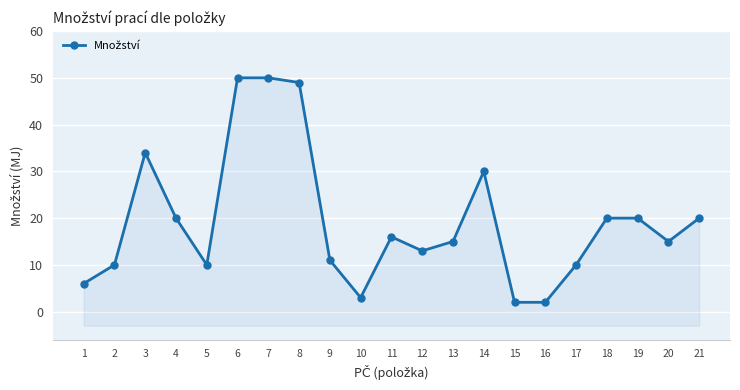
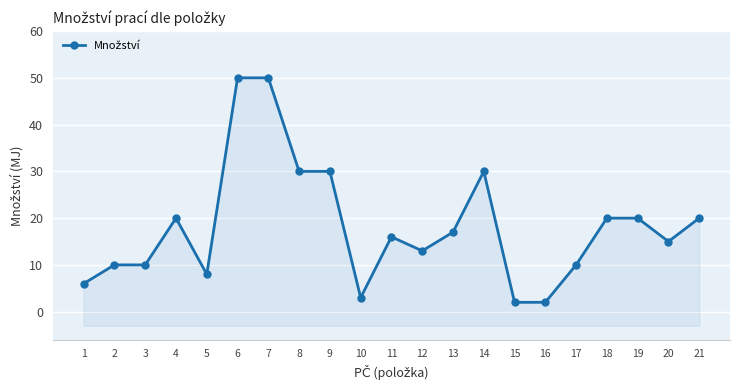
  {
    "1": 6,
    "2": 10,
-   "3": 34,
+   "3": 10,
    "4": 20,
-   "5": 10,
+   "5": 8,
    "6": 50,
    "7": 50,
-   "8": 49,
-   "9": 11,
+   "8": 30,
+   "9": 30,
    "10": 3,
    "11": 16,
    "12": 13,
-   "13": 15,
+   "13": 17,
    "14": 30,
    "15": 2,
    "16": 2,
    "17": 10,
    "18": 20,
    "19": 20,
    "20": 15,
    "21": 20
  }
